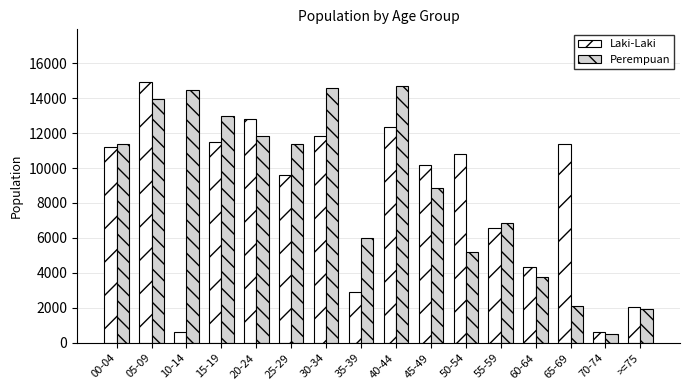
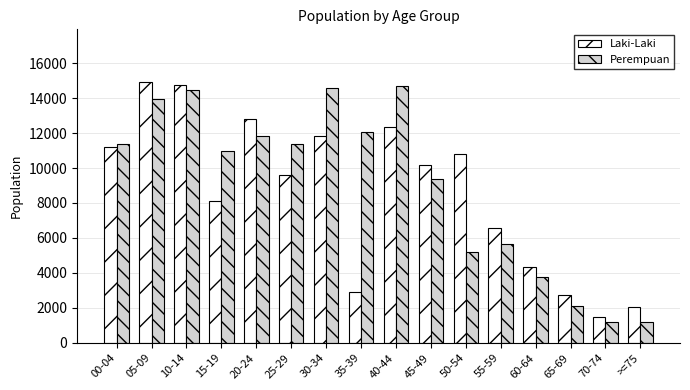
  {
    "Laki-Laki": {
      "00-04": 11200,
      "05-09": 14900,
-     "10-14": 600,
-     "15-19": 11500,
+     "10-14": 14800,
+     "15-19": 8100,
      "20-24": 12800,
      "25-29": 9600,
      "30-34": 11900,
      "35-39": 2900,
      "40-44": 12300,
      "45-49": 10200,
      "50-54": 10800,
      "55-59": 6600,
      "60-64": 4300,
-     "65-69": 11400,
-     "70-74": 600,
+     "65-69": 2700,
+     "70-74": 1500,
      ">=75": 2000
    },
    "Perempuan": {
      "00-04": 11400,
      "05-09": 14000,
      "10-14": 14500,
-     "15-19": 13000,
+     "15-19": 11000,
      "20-24": 11800,
      "25-29": 11400,
      "30-34": 14600,
-     "35-39": 6000,
+     "35-39": 12000,
      "40-44": 14700,
-     "45-49": 8900,
+     "45-49": 9300,
      "50-54": 5200,
-     "55-59": 6900,
+     "55-59": 5700,
      "60-64": 3800,
      "65-69": 2100,
-     "70-74": 500,
-     ">=75": 1900
+     "70-74": 1200,
+     ">=75": 1200
    }
  }
